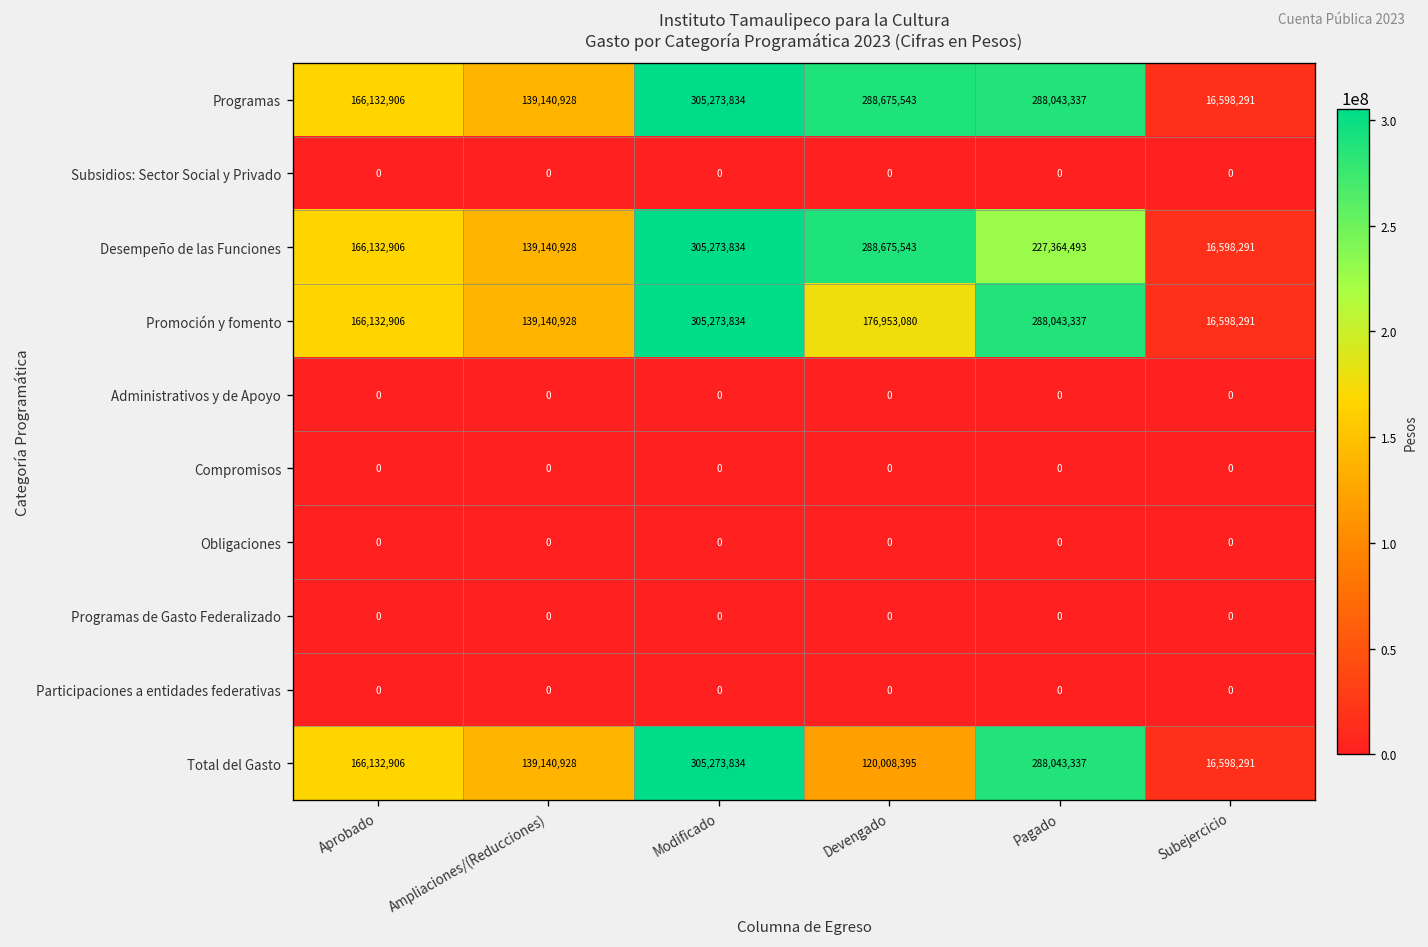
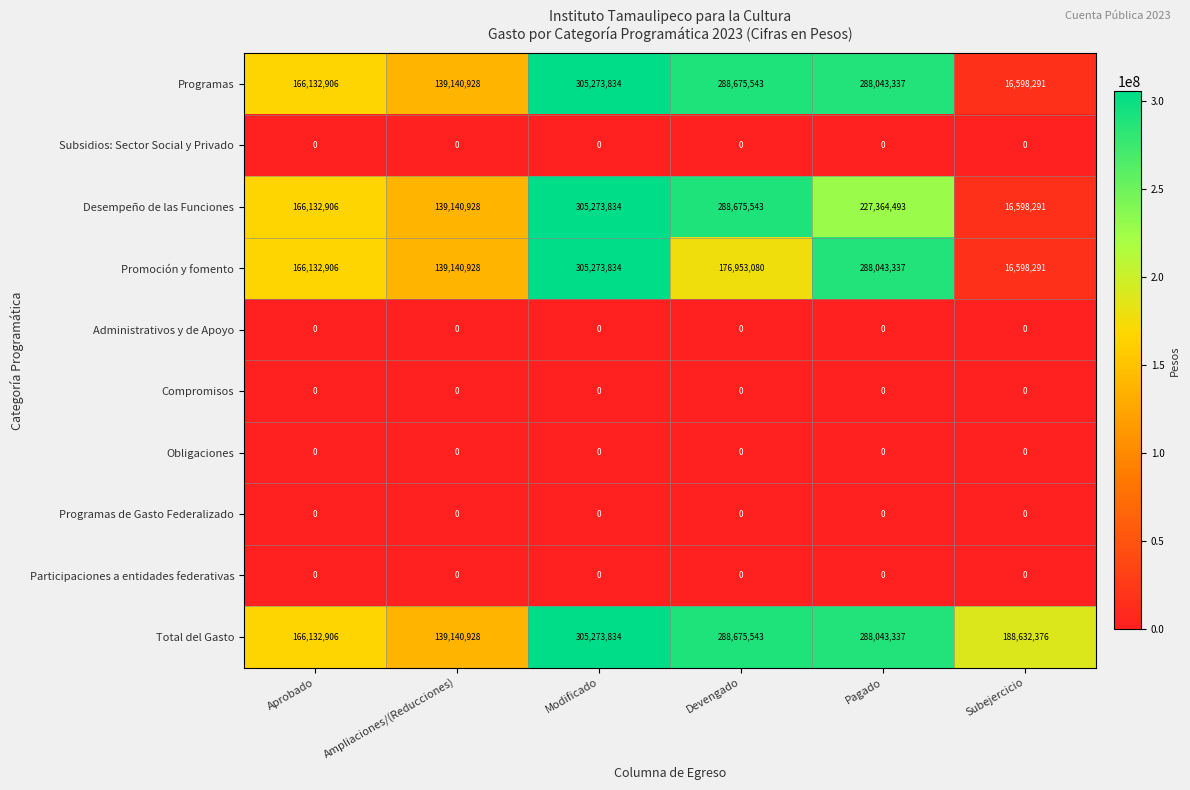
  {
    "Programas": {
      "Aprobado": "166,132,906",
      "Ampliaciones/(Reducciones)": "139,140,928",
      "Modificado": "305,273,834",
      "Devengado": "288,675,543",
      "Pagado": "288,043,337",
      "Subejercicio": "16,598,291"
    },
    "Subsidios: Sector Social y Privado": {
      "Aprobado": "0",
      "Ampliaciones/(Reducciones)": "0",
      "Modificado": "0",
      "Devengado": "0",
      "Pagado": "0",
      "Subejercicio": "0"
    },
    "Desempeño de las Funciones": {
      "Aprobado": "166,132,906",
      "Ampliaciones/(Reducciones)": "139,140,928",
      "Modificado": "305,273,834",
      "Devengado": "288,675,543",
      "Pagado": "227,364,493",
      "Subejercicio": "16,598,291"
    },
    "Promoción y fomento": {
      "Aprobado": "166,132,906",
      "Ampliaciones/(Reducciones)": "139,140,928",
      "Modificado": "305,273,834",
      "Devengado": "176,953,080",
      "Pagado": "288,043,337",
      "Subejercicio": "16,598,291"
    },
    "Administrativos y de Apoyo": {
      "Aprobado": "0",
      "Ampliaciones/(Reducciones)": "0",
      "Modificado": "0",
      "Devengado": "0",
      "Pagado": "0",
      "Subejercicio": "0"
    },
    "Compromisos": {
      "Aprobado": "0",
      "Ampliaciones/(Reducciones)": "0",
      "Modificado": "0",
      "Devengado": "0",
      "Pagado": "0",
      "Subejercicio": "0"
    },
    "Obligaciones": {
      "Aprobado": "0",
      "Ampliaciones/(Reducciones)": "0",
      "Modificado": "0",
      "Devengado": "0",
      "Pagado": "0",
      "Subejercicio": "0"
    },
    "Programas de Gasto Federalizado": {
      "Aprobado": "0",
      "Ampliaciones/(Reducciones)": "0",
      "Modificado": "0",
      "Devengado": "0",
      "Pagado": "0",
      "Subejercicio": "0"
    },
    "Participaciones a entidades federativas": {
      "Aprobado": "0",
      "Ampliaciones/(Reducciones)": "0",
      "Modificado": "0",
      "Devengado": "0",
      "Pagado": "0",
      "Subejercicio": "0"
    },
    "Total del Gasto": {
      "Aprobado": "166,132,906",
      "Ampliaciones/(Reducciones)": "139,140,928",
      "Modificado": "305,273,834",
-     "Devengado": "120,008,395",
+     "Devengado": "288,675,543",
      "Pagado": "288,043,337",
-     "Subejercicio": "16,598,291"
+     "Subejercicio": "188,632,376"
    }
  }
